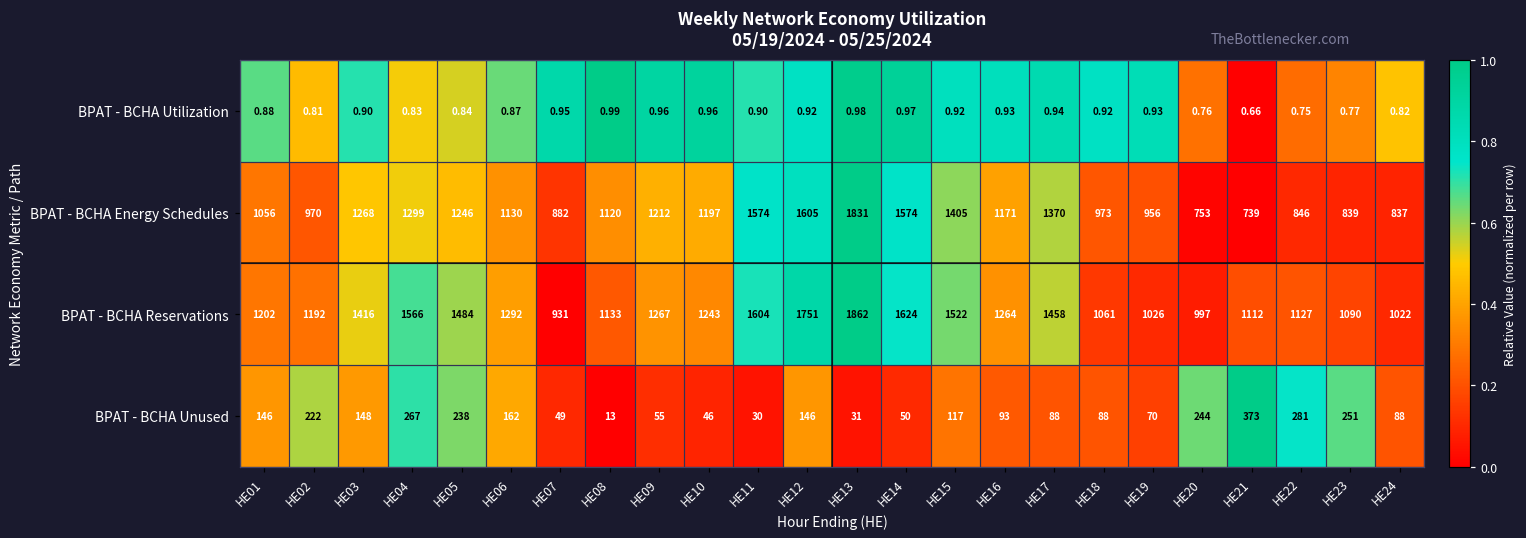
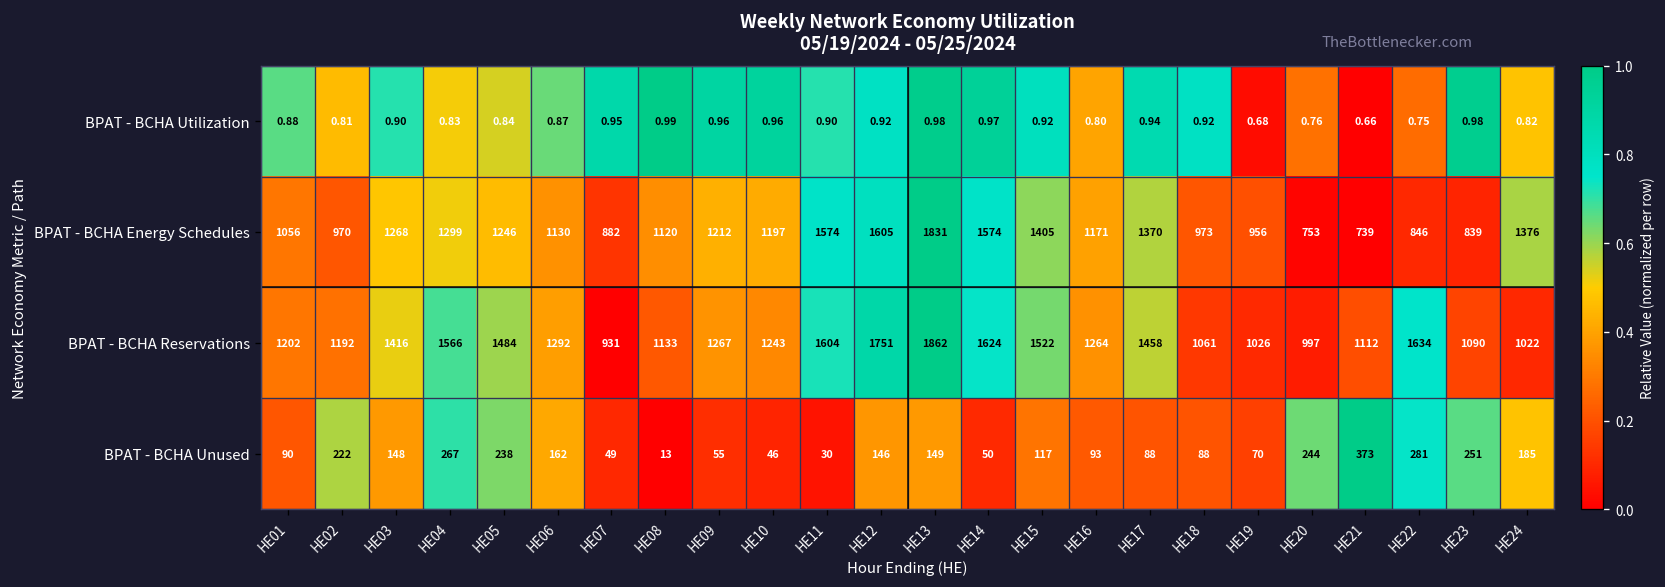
  {
    "BPAT - BCHA Utilization": {
      "HE01": 0.88,
      "HE02": 0.81,
      "HE03": 0.90,
      "HE04": 0.83,
      "HE05": 0.84,
      "HE06": 0.87,
      "HE07": 0.95,
      "HE08": 0.99,
      "HE09": 0.96,
      "HE10": 0.96,
      "HE11": 0.90,
      "HE12": 0.92,
      "HE13": 0.98,
      "HE14": 0.97,
      "HE15": 0.92,
-     "HE16": 0.93,
+     "HE16": 0.80,
      "HE17": 0.94,
      "HE18": 0.92,
-     "HE19": 0.93,
+     "HE19": 0.68,
      "HE20": 0.76,
      "HE21": 0.66,
      "HE22": 0.75,
-     "HE23": 0.77,
+     "HE23": 0.98,
      "HE24": 0.82
    },
    "BPAT - BCHA Energy Schedules": {
      "HE01": 1056,
      "HE02": 970,
      "HE03": 1268,
      "HE04": 1299,
      "HE05": 1246,
      "HE06": 1130,
      "HE07": 882,
      "HE08": 1120,
      "HE09": 1212,
      "HE10": 1197,
      "HE11": 1574,
      "HE12": 1605,
      "HE13": 1831,
      "HE14": 1574,
      "HE15": 1405,
      "HE16": 1171,
      "HE17": 1370,
      "HE18": 973,
      "HE19": 956,
      "HE20": 753,
      "HE21": 739,
      "HE22": 846,
      "HE23": 839,
-     "HE24": 837
+     "HE24": 1376
    },
    "BPAT - BCHA Reservations": {
      "HE01": 1202,
      "HE02": 1192,
      "HE03": 1416,
      "HE04": 1566,
      "HE05": 1484,
      "HE06": 1292,
      "HE07": 931,
      "HE08": 1133,
      "HE09": 1267,
      "HE10": 1243,
      "HE11": 1604,
      "HE12": 1751,
      "HE13": 1862,
      "HE14": 1624,
      "HE15": 1522,
      "HE16": 1264,
      "HE17": 1458,
      "HE18": 1061,
      "HE19": 1026,
      "HE20": 997,
      "HE21": 1112,
-     "HE22": 1127,
+     "HE22": 1634,
      "HE23": 1090,
      "HE24": 1022
    },
    "BPAT - BCHA Unused": {
-     "HE01": 146,
+     "HE01": 90,
      "HE02": 222,
      "HE03": 148,
      "HE04": 267,
      "HE05": 238,
      "HE06": 162,
      "HE07": 49,
      "HE08": 13,
      "HE09": 55,
      "HE10": 46,
      "HE11": 30,
      "HE12": 146,
-     "HE13": 31,
+     "HE13": 149,
      "HE14": 50,
      "HE15": 117,
      "HE16": 93,
      "HE17": 88,
      "HE18": 88,
      "HE19": 70,
      "HE20": 244,
      "HE21": 373,
      "HE22": 281,
      "HE23": 251,
-     "HE24": 88
+     "HE24": 185
    }
  }
